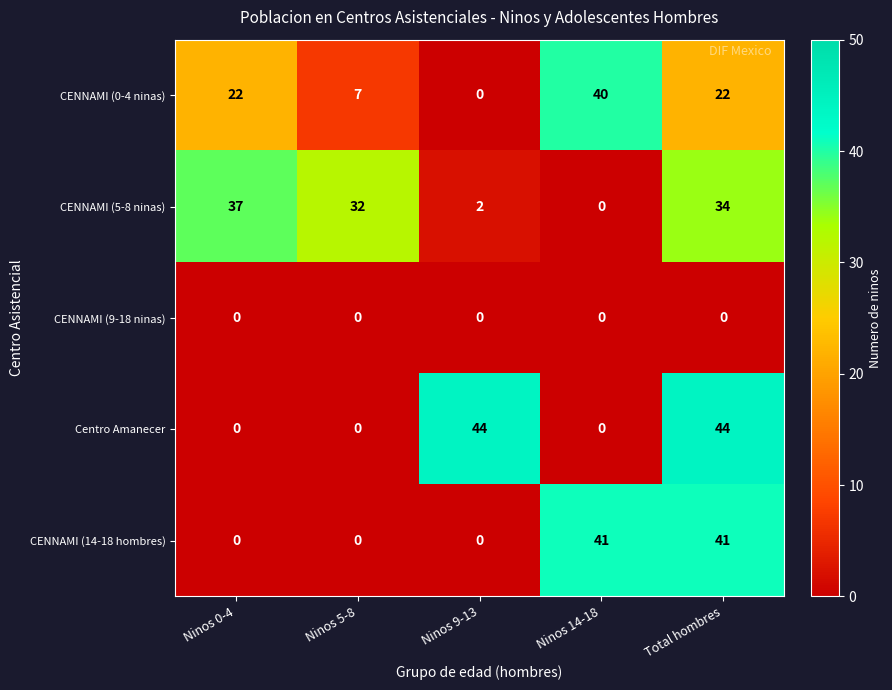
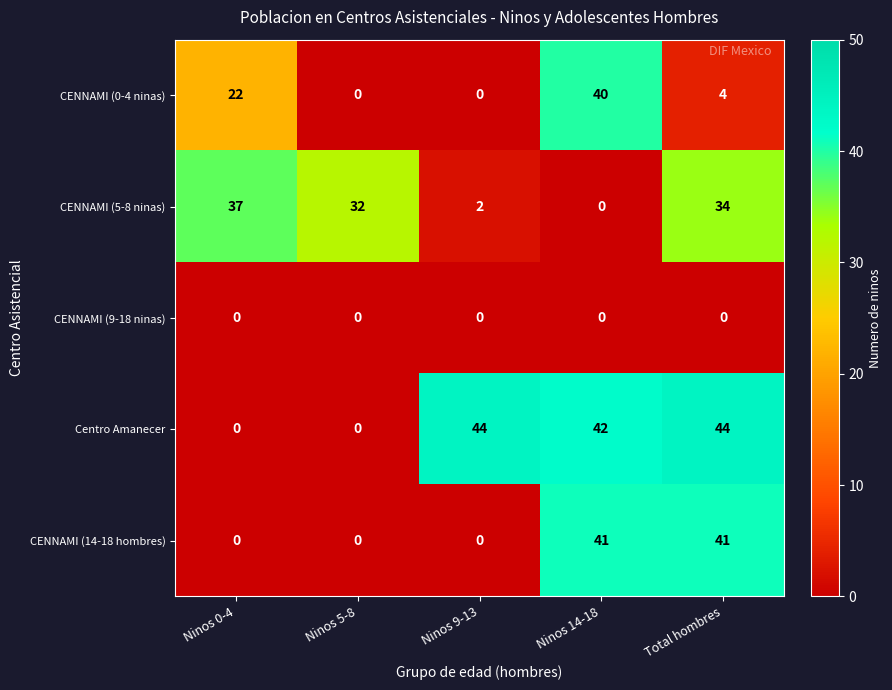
  {
    "CENNAMI (0-4 ninas)": {
      "Ninos 0-4": 22,
-     "Ninos 5-8": 7,
+     "Ninos 5-8": 0,
      "Ninos 9-13": 0,
      "Ninos 14-18": 40,
-     "Total hombres": 22
+     "Total hombres": 4
    },
    "CENNAMI (5-8 ninas)": {
      "Ninos 0-4": 37,
      "Ninos 5-8": 32,
      "Ninos 9-13": 2,
      "Ninos 14-18": 0,
      "Total hombres": 34
    },
    "CENNAMI (9-18 ninas)": {
      "Ninos 0-4": 0,
      "Ninos 5-8": 0,
      "Ninos 9-13": 0,
      "Ninos 14-18": 0,
      "Total hombres": 0
    },
    "Centro Amanecer": {
      "Ninos 0-4": 0,
      "Ninos 5-8": 0,
      "Ninos 9-13": 44,
-     "Ninos 14-18": 0,
+     "Ninos 14-18": 42,
      "Total hombres": 44
    },
    "CENNAMI (14-18 hombres)": {
      "Ninos 0-4": 0,
      "Ninos 5-8": 0,
      "Ninos 9-13": 0,
      "Ninos 14-18": 41,
      "Total hombres": 41
    }
  }
